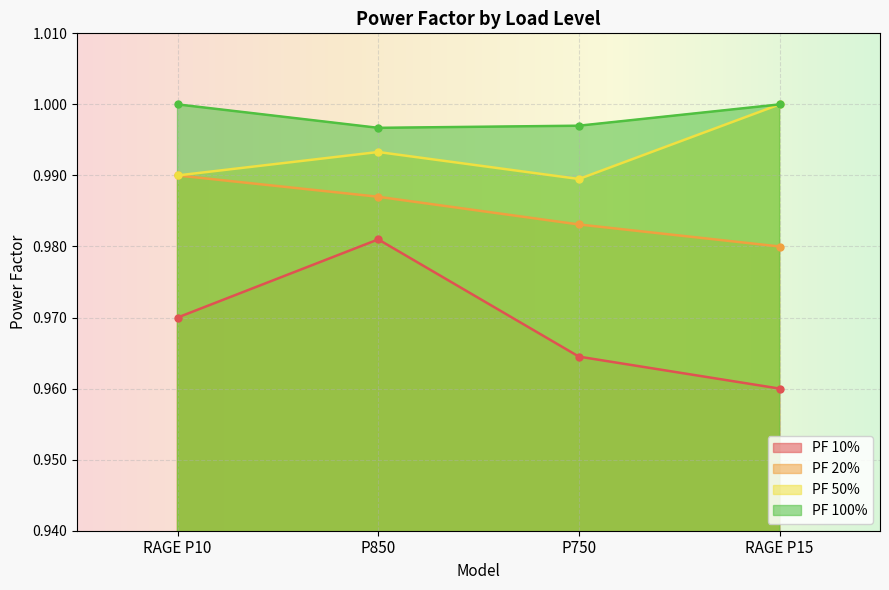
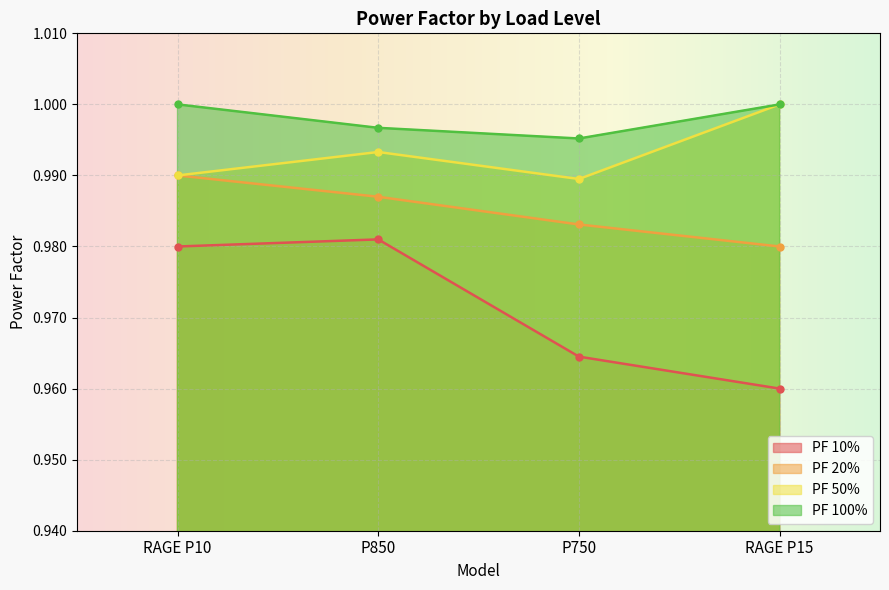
  {
    "PF 10%": {
-     "RAGE P10": 0.97,
+     "RAGE P10": 0.98,
      "P850": 0.981,
      "P750": 0.965,
      "RAGE P15": 0.96
    },
    "PF 100%": {
      "RAGE P10": 1.000,
      "P850": 0.997,
-     "P750": 0.997
+     "P750": 0.995
    }
  }
